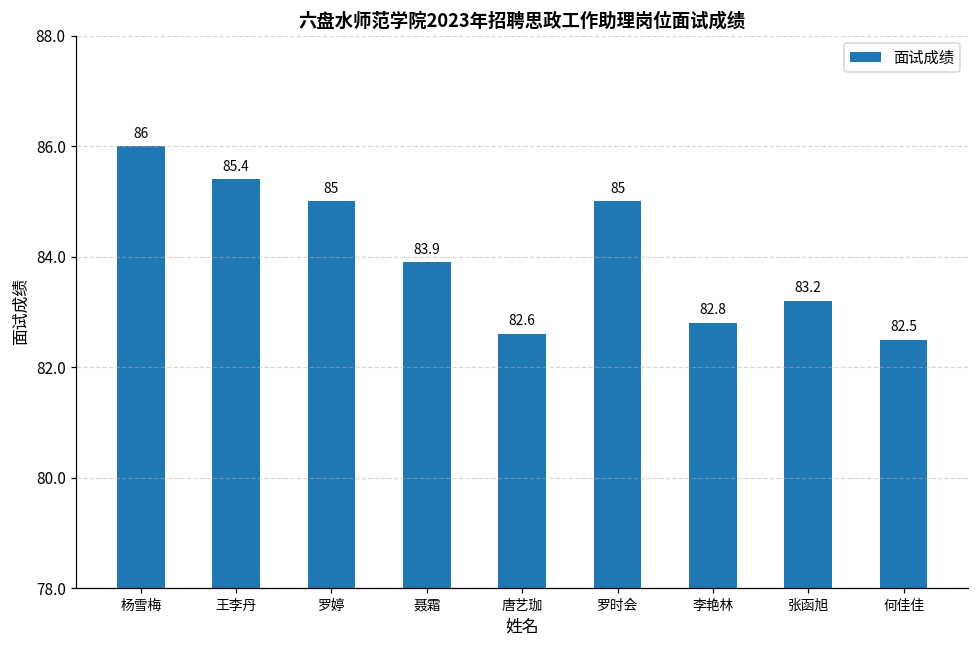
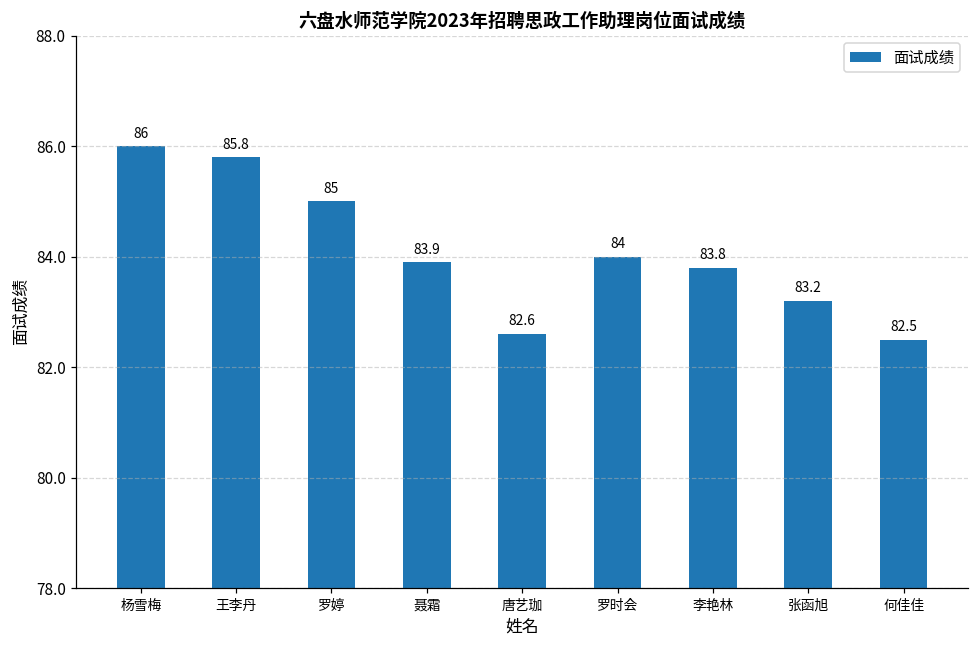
  {
    "杨雪梅": 86,
-   "王李丹": 85.4,
+   "王李丹": 85.8,
    "罗婷": 85,
    "聂霜": 83.9,
    "唐艺珈": 82.6,
-   "罗时会": 85,
-   "李艳林": 82.8,
+   "罗时会": 84,
+   "李艳林": 83.8,
    "张函旭": 83.2,
    "何佳佳": 82.5
  }
